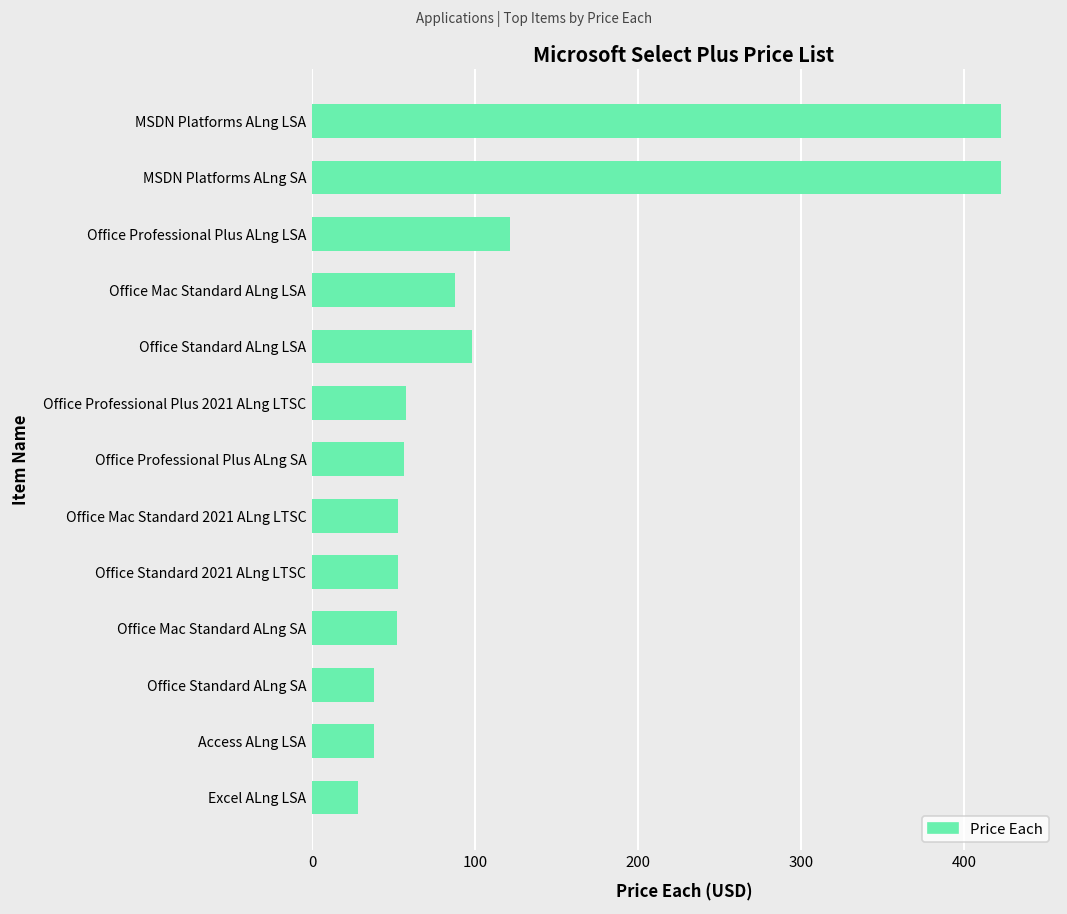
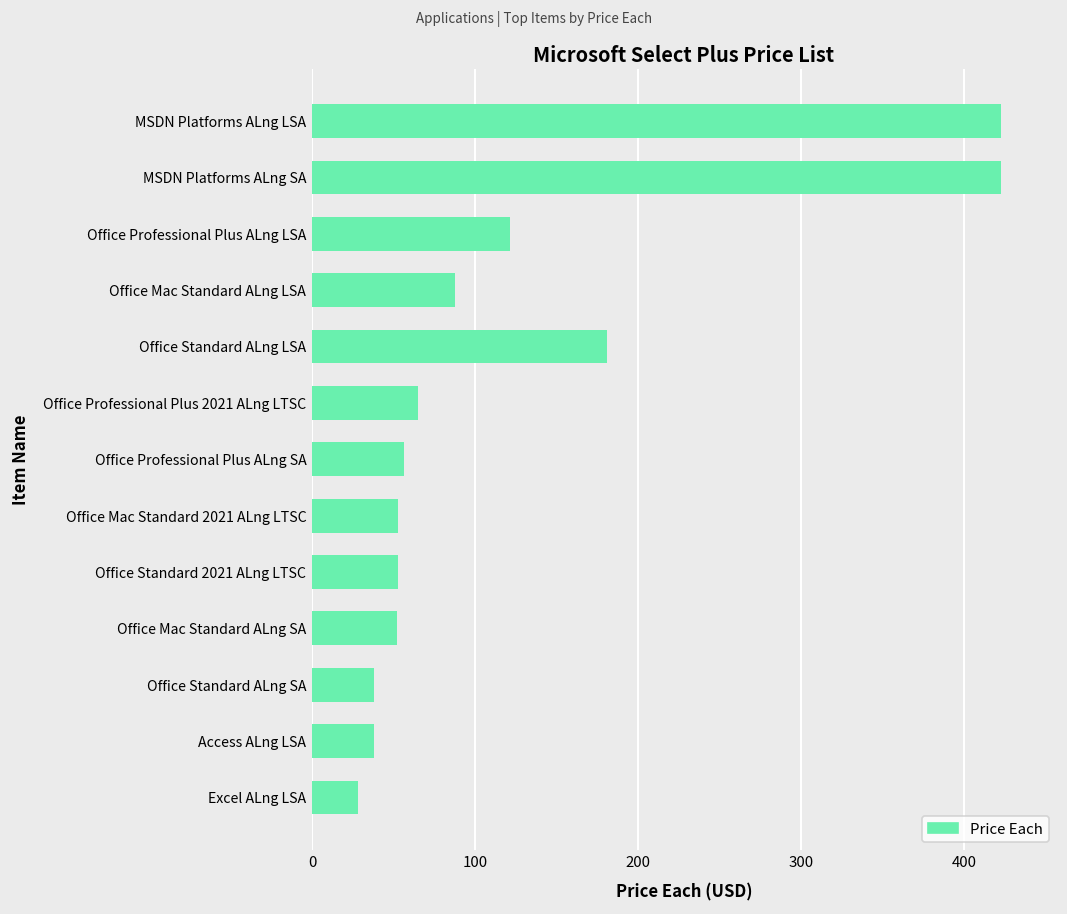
  {
    "MSDN Platforms ALng LSA": 422,
    "MSDN Platforms ALng SA": 422,
    "Office Professional Plus ALng LSA": 121,
    "Office Mac Standard ALng LSA": 88,
-   "Office Standard ALng LSA": 98,
-   "Office Professional Plus 2021 ALng LTSC": 57,
+   "Office Standard ALng LSA": 181,
+   "Office Professional Plus 2021 ALng LTSC": 65,
    "Office Professional Plus ALng SA": 56,
    "Office Mac Standard 2021 ALng LTSC": 53,
    "Office Standard 2021 ALng LTSC": 53,
    "Office Mac Standard ALng SA": 52,
    "Office Standard ALng SA": 38,
    "Access ALng LSA": 38,
    "Excel ALng LSA": 28
  }
